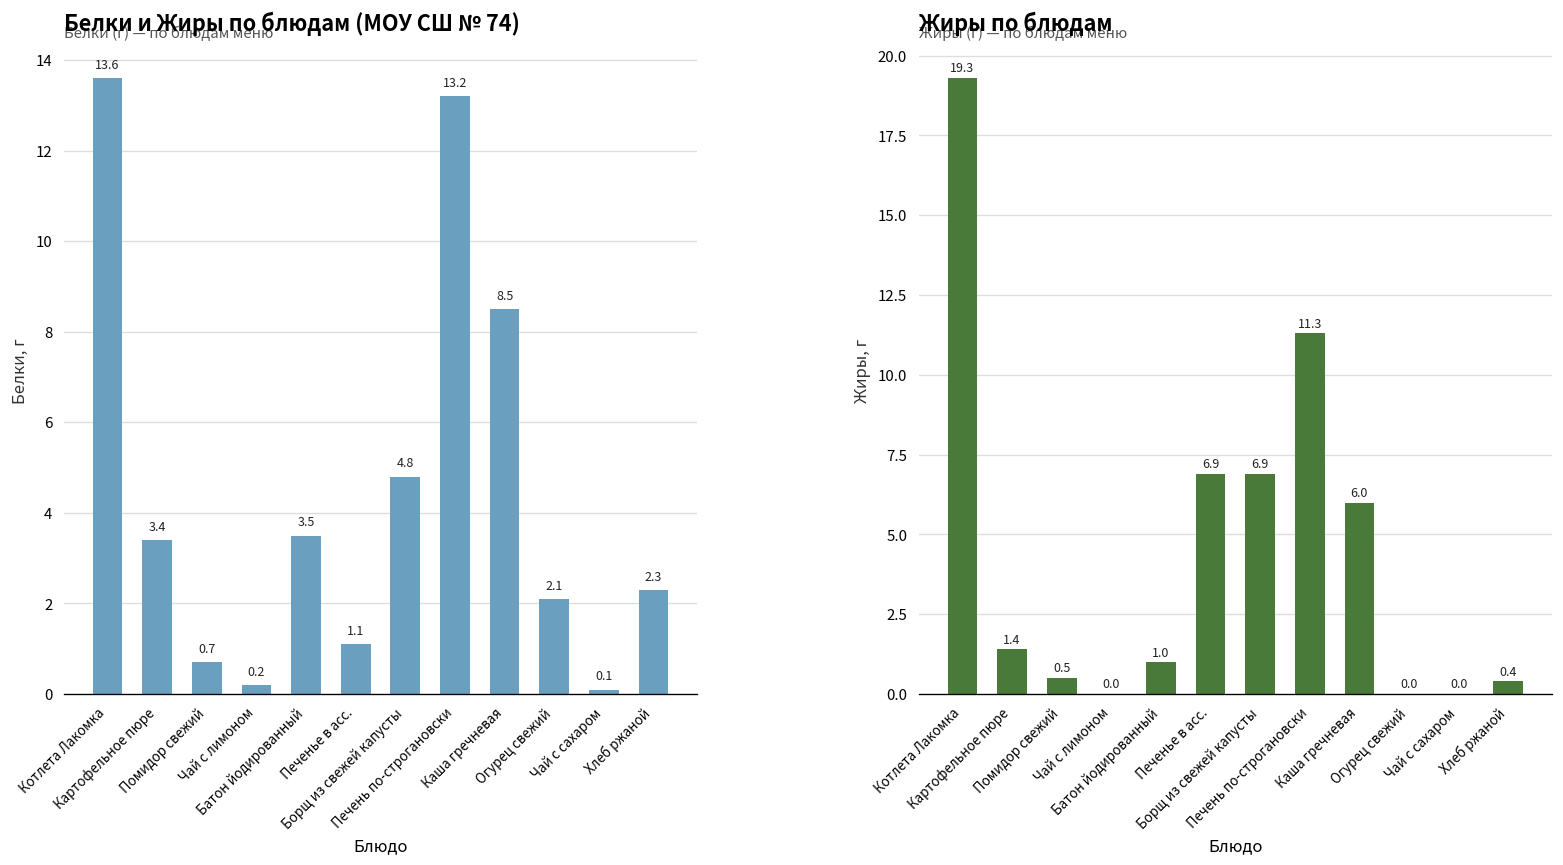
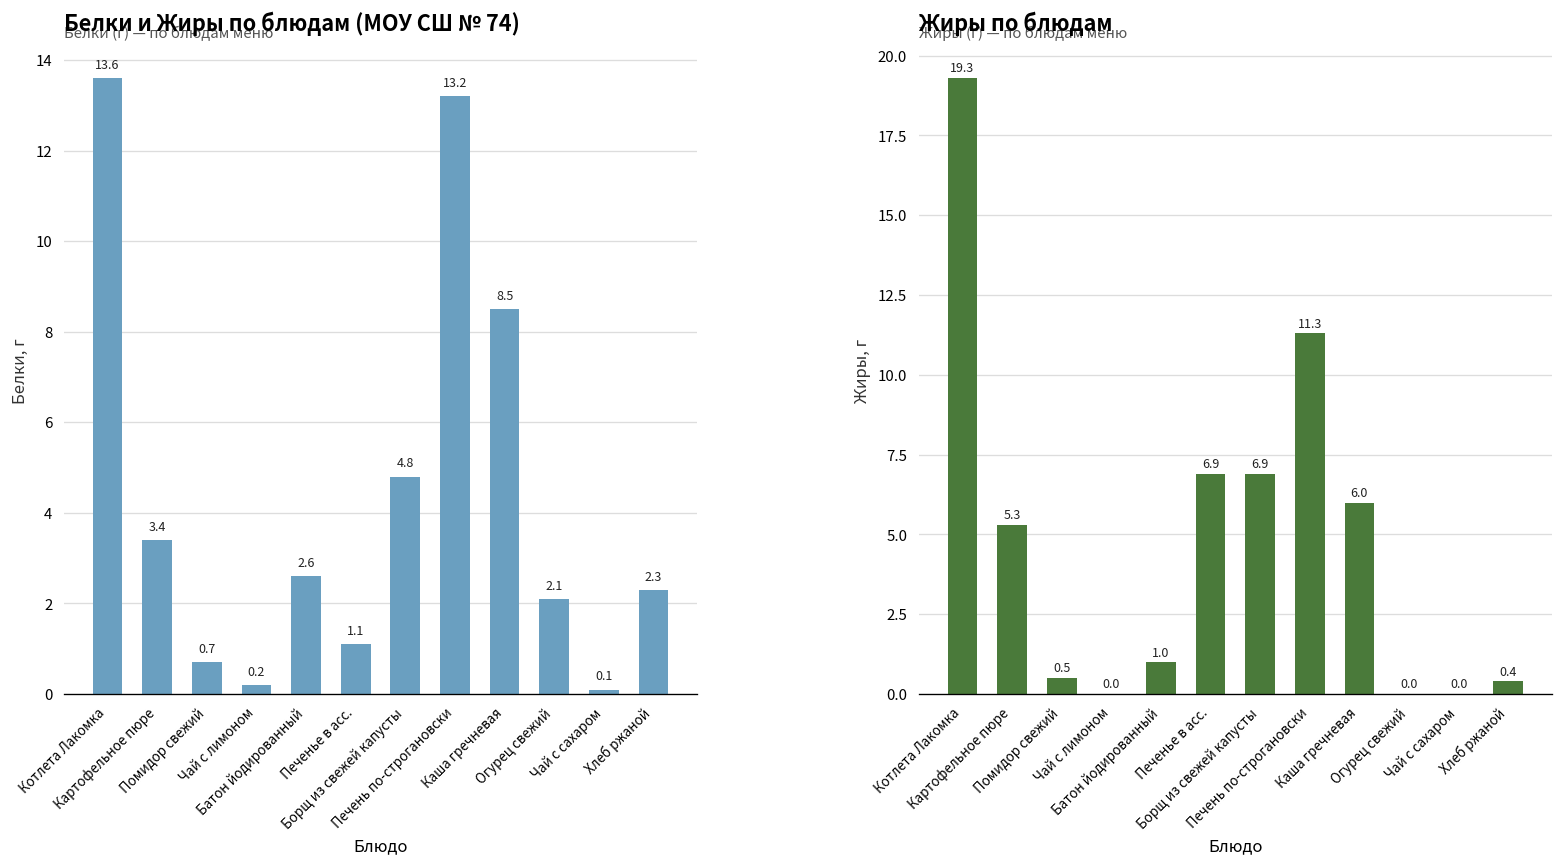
  {
    "Белки и Жиры по блюдам (МОУ СШ № 74)": {
      "Котлета Лакомка": 13.6,
      "Картофельное пюре": 3.4,
      "Помидор свежий": 0.7,
      "Чай с лимоном": 0.2,
-     "Батон йодированный": 3.5,
+     "Батон йодированный": 2.6,
      "Печенье в асс.": 1.1,
      "Борщ из свежей капусты": 4.8,
      "Печень по-строгановски": 13.2,
      "Каша гречневая": 8.5,
      "Огурец свежий": 2.1,
      "Чай с сахаром": 0.1,
      "Хлеб ржаной": 2.3
    },
    "Жиры по блюдам": {
      "Котлета Лакомка": 19.3,
-     "Картофельное пюре": 1.4,
+     "Картофельное пюре": 5.3,
      "Помидор свежий": 0.5,
      "Чай с лимоном": 0.0,
      "Батон йодированный": 1.0,
      "Печенье в асс.": 6.9,
      "Борщ из свежей капусты": 6.9,
      "Печень по-строгановски": 11.3,
      "Каша гречневая": 6.0,
      "Огурец свежий": 0.0,
      "Чай с сахаром": 0.0,
      "Хлеб ржаной": 0.4
    }
  }
